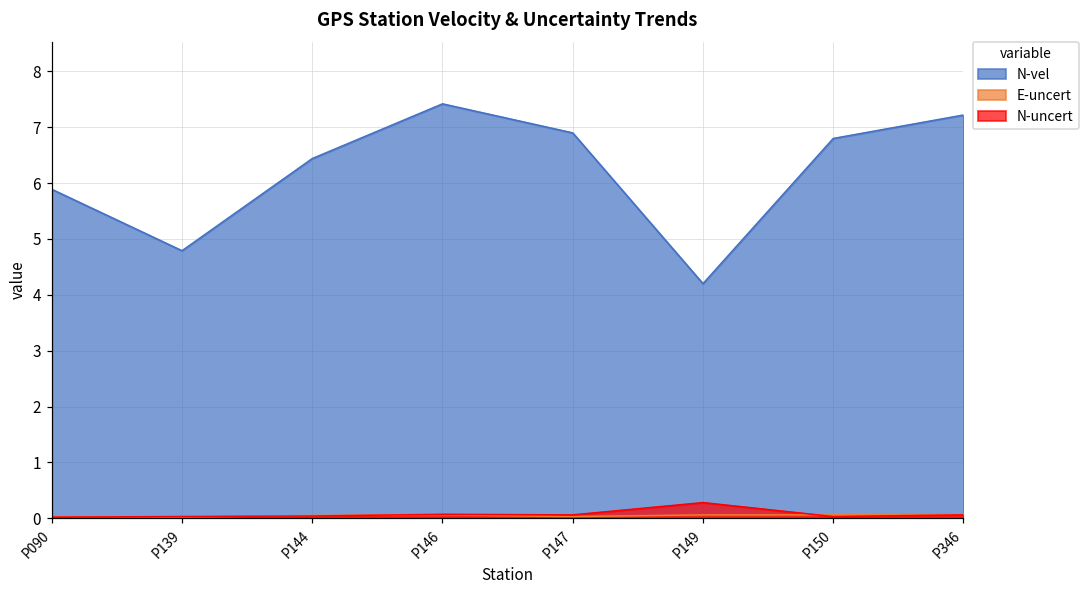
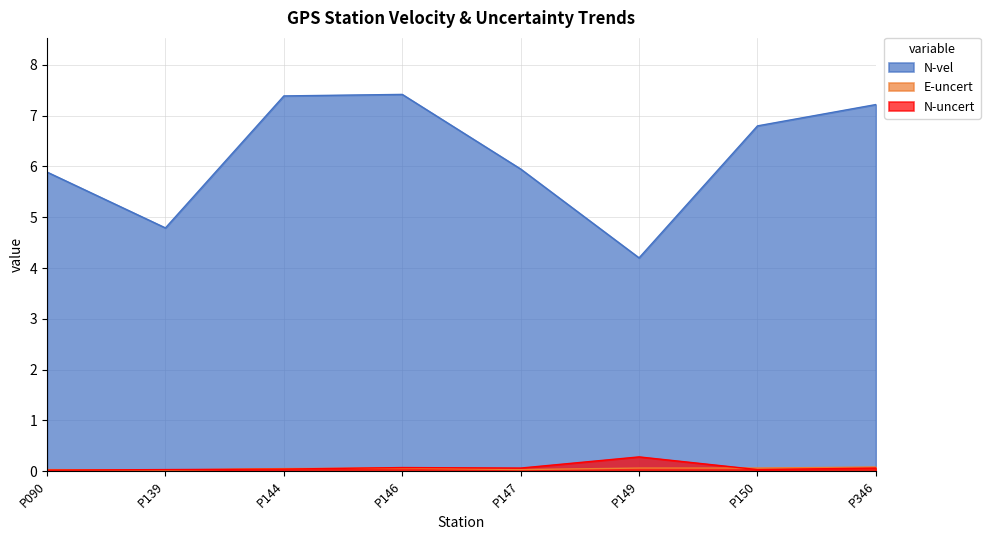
  {
    "N-vel": {
      "P090": 5.9,
      "P139": 4.8,
-     "P144": 6.4,
+     "P144": 7.4,
      "P146": 7.4,
-     "P147": 6.9,
+     "P147": 6.0,
      "P149": 4.2,
      "P150": 6.8,
      "P346": 7.2
    },
    "E-uncert": {
      "P149": 0.1
    },
    "N-uncert": {
      "P149": 0.3
    }
  }
